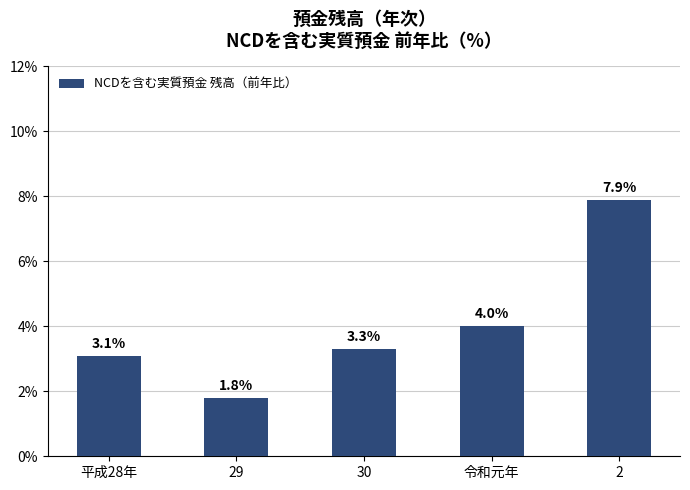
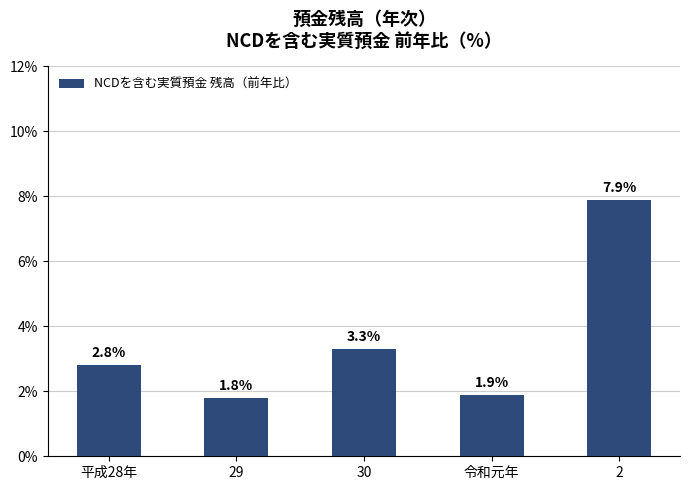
  {
-   "平成28年": "3.1%",
+   "平成28年": "2.8%",
    "29": "1.8%",
    "30": "3.3%",
-   "令和元年": "4.0%",
+   "令和元年": "1.9%",
    "2": "7.9%"
  }
